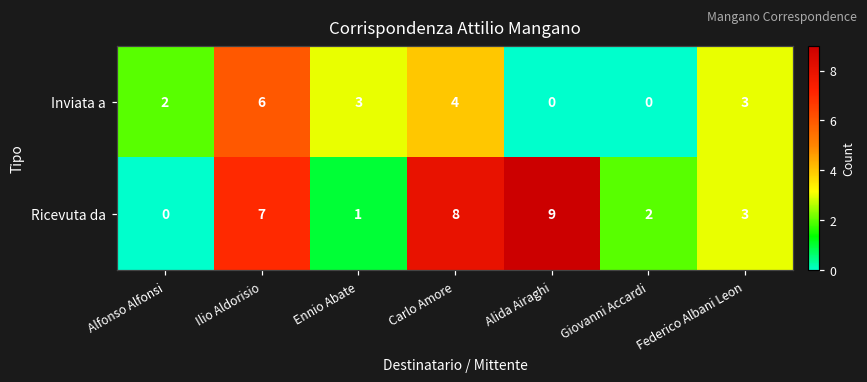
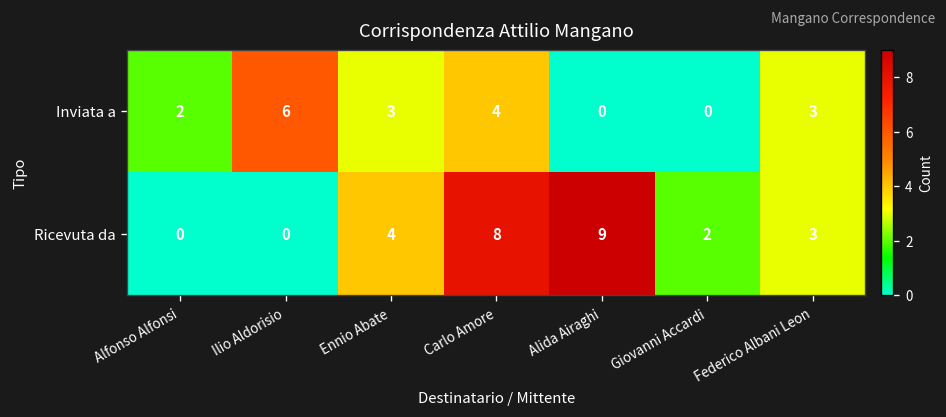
  {
    "Inviata a": {
      "Alfonso Alfonsi": 2,
      "Ilio Aldorisio": 6,
      "Ennio Abate": 3,
      "Carlo Amore": 4,
      "Alida Airaghi": 0,
      "Giovanni Accardi": 0,
      "Federico Albani Leon": 3
    },
    "Ricevuta da": {
      "Alfonso Alfonsi": 0,
-     "Ilio Aldorisio": 7,
-     "Ennio Abate": 1,
+     "Ilio Aldorisio": 0,
+     "Ennio Abate": 4,
      "Carlo Amore": 8,
      "Alida Airaghi": 9,
      "Giovanni Accardi": 2,
      "Federico Albani Leon": 3
    }
  }
